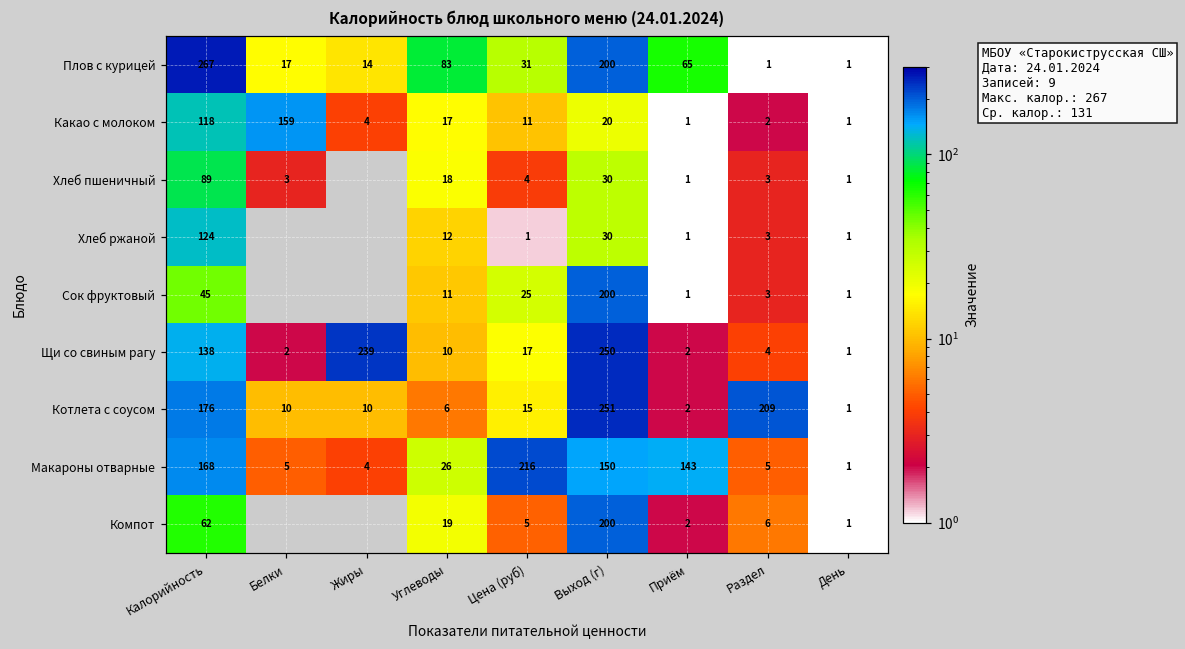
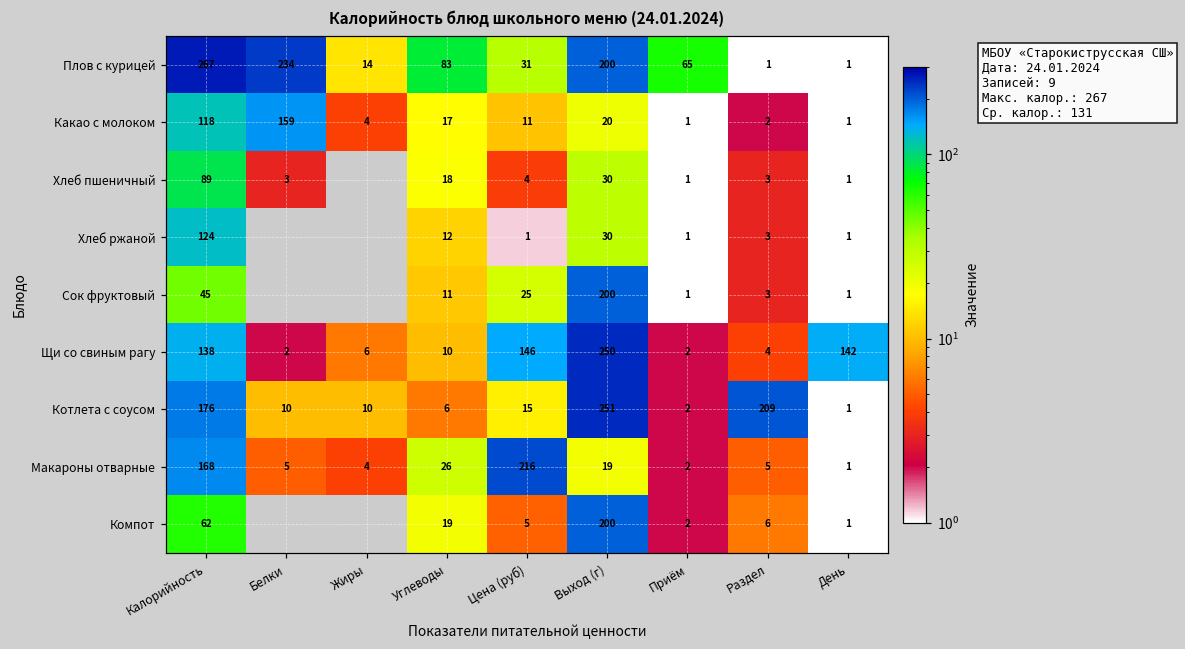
  {
    "Плов с курицей": {
      "Калорийность": 267,
-     "Белки": 17,
+     "Белки": 234,
      "Жиры": 14,
      "Углеводы": 83,
      "Цена (руб)": 31,
      "Выход (г)": 200,
      "Приём": 65,
      "Раздел": 1,
      "День": 1
    },
    "Какао с молоком": {
      "Калорийность": 118,
      "Белки": 159,
      "Жиры": 4,
      "Углеводы": 17,
      "Цена (руб)": 11,
      "Выход (г)": 20,
      "Приём": 1,
      "Раздел": 2,
      "День": 1
    },
    "Хлеб пшеничный": {
      "Калорийность": 89,
      "Белки": 3,
      "Углеводы": 18,
      "Цена (руб)": 4,
      "Выход (г)": 30,
      "Приём": 1,
      "Раздел": 3,
      "День": 1
    },
    "Хлеб ржаной": {
      "Калорийность": 124,
      "Углеводы": 12,
      "Цена (руб)": 1,
      "Выход (г)": 30,
      "Приём": 1,
      "Раздел": 3,
      "День": 1
    },
    "Сок фруктовый": {
      "Калорийность": 45,
      "Углеводы": 11,
      "Цена (руб)": 25,
      "Выход (г)": 200,
      "Приём": 1,
      "Раздел": 3,
      "День": 1
    },
    "Щи со свиным рагу": {
      "Калорийность": 138,
      "Белки": 2,
-     "Жиры": 239,
+     "Жиры": 6,
      "Углеводы": 10,
-     "Цена (руб)": 17,
+     "Цена (руб)": 146,
      "Выход (г)": 250,
      "Приём": 2,
      "Раздел": 4,
-     "День": 1
+     "День": 142
    },
    "Котлета с соусом": {
      "Калорийность": 176,
      "Белки": 10,
      "Жиры": 10,
      "Углеводы": 6,
      "Цена (руб)": 15,
      "Выход (г)": 251,
      "Приём": 2,
      "Раздел": 209,
      "День": 1
    },
    "Макароны отварные": {
      "Калорийность": 168,
      "Белки": 5,
      "Жиры": 4,
      "Углеводы": 26,
      "Цена (руб)": 216,
-     "Выход (г)": 150,
-     "Приём": 143,
+     "Выход (г)": 19,
+     "Приём": 2,
      "Раздел": 5,
      "День": 1
    },
    "Компот": {
      "Калорийность": 62,
      "Углеводы": 19,
      "Цена (руб)": 5,
      "Выход (г)": 200,
      "Приём": 2,
      "Раздел": 6,
      "День": 1
    }
  }
